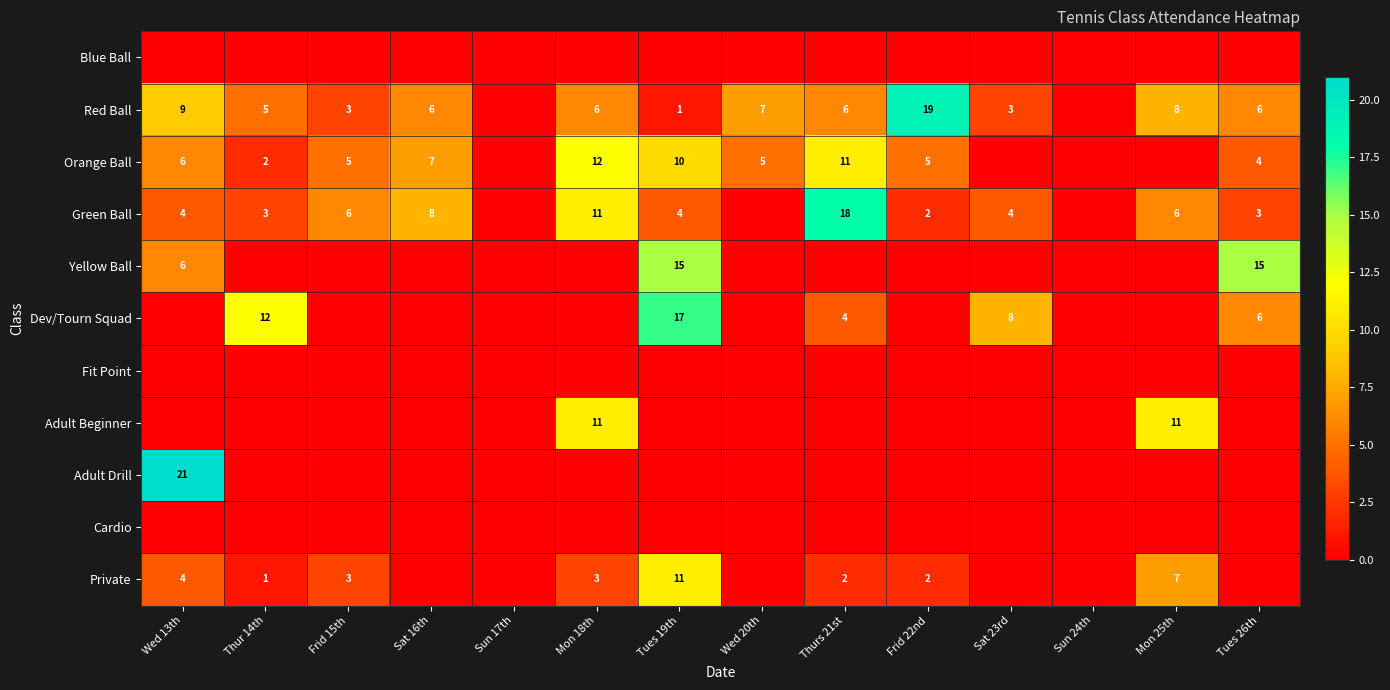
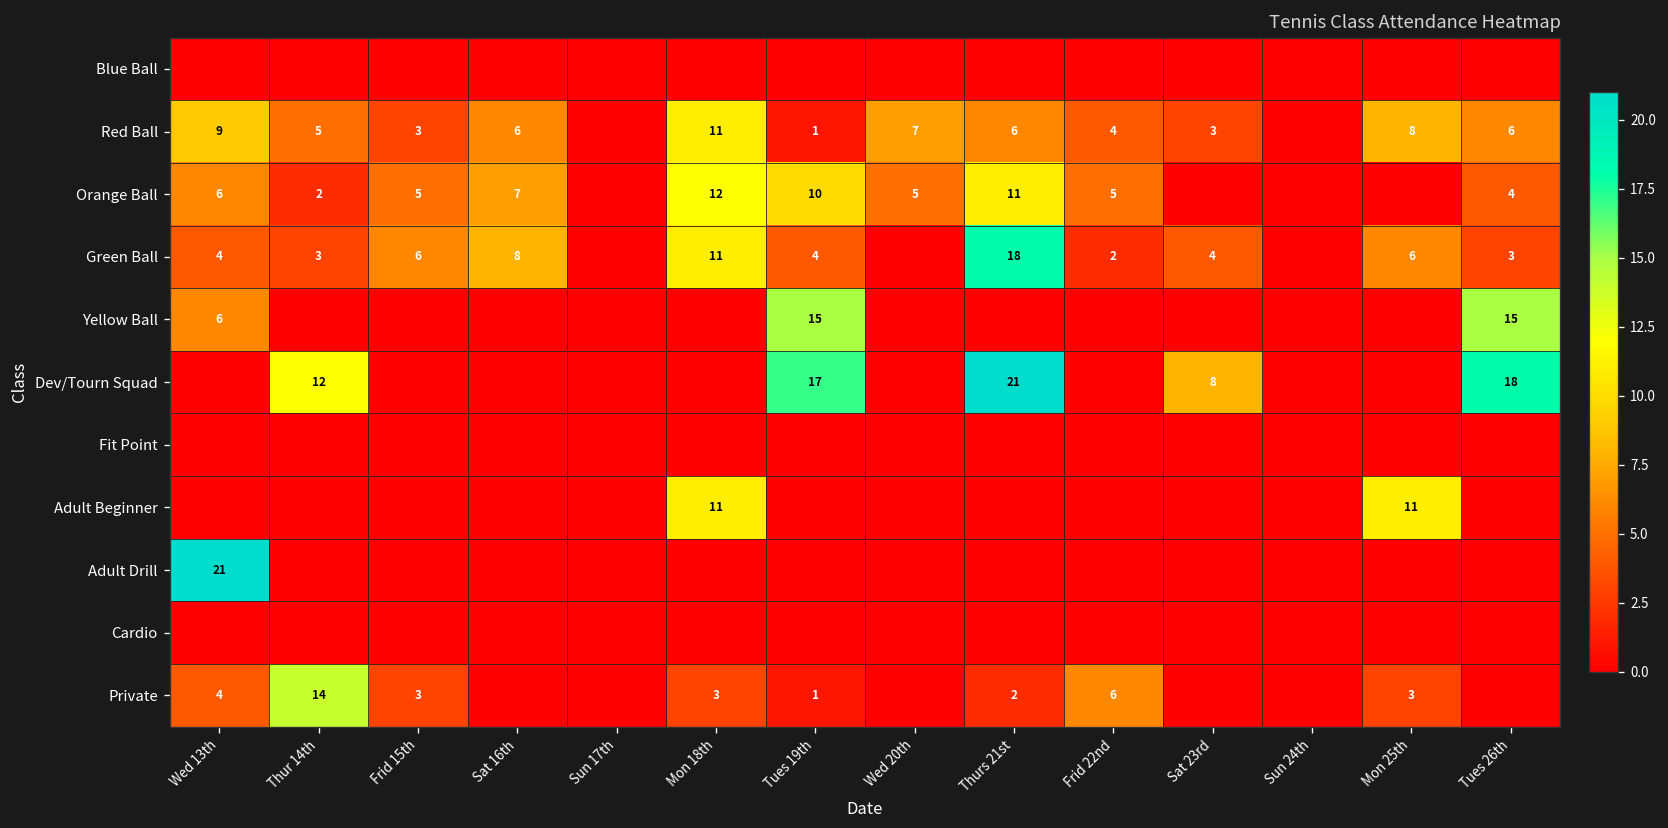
  {
    "Red Ball": {
      "Wed 13th": 9,
      "Thur 14th": 5,
      "Frid 15th": 3,
      "Sat 16th": 6,
-     "Mon 18th": 6,
+     "Mon 18th": 11,
      "Tues 19th": 1,
      "Wed 20th": 7,
      "Thurs 21st": 6,
-     "Frid 22nd": 19,
+     "Frid 22nd": 4,
      "Sat 23rd": 3,
      "Mon 25th": 8,
      "Tues 26th": 6
    },
    "Orange Ball": {
      "Wed 13th": 6,
      "Thur 14th": 2,
      "Frid 15th": 5,
      "Sat 16th": 7,
      "Mon 18th": 12,
      "Tues 19th": 10,
      "Wed 20th": 5,
      "Thurs 21st": 11,
      "Frid 22nd": 5,
      "Tues 26th": 4
    },
    "Green Ball": {
      "Wed 13th": 4,
      "Thur 14th": 3,
      "Frid 15th": 6,
      "Sat 16th": 8,
      "Mon 18th": 11,
      "Tues 19th": 4,
      "Thurs 21st": 18,
      "Frid 22nd": 2,
      "Sat 23rd": 4,
      "Mon 25th": 6,
      "Tues 26th": 3
    },
    "Yellow Ball": {
      "Wed 13th": 6,
      "Tues 19th": 15,
      "Tues 26th": 15
    },
    "Dev/Tourn Squad": {
      "Thur 14th": 12,
      "Tues 19th": 17,
-     "Thurs 21st": 4,
+     "Thurs 21st": 21,
      "Sat 23rd": 8,
-     "Tues 26th": 6
+     "Tues 26th": 18
    },
    "Adult Beginner": {
      "Mon 18th": 11,
      "Mon 25th": 11
    },
    "Adult Drill": {
      "Wed 13th": 21
    },
    "Private": {
      "Wed 13th": 4,
-     "Thur 14th": 1,
+     "Thur 14th": 14,
      "Frid 15th": 3,
      "Mon 18th": 3,
-     "Tues 19th": 11,
+     "Tues 19th": 1,
      "Thurs 21st": 2,
-     "Frid 22nd": 2,
-     "Mon 25th": 7
+     "Frid 22nd": 6,
+     "Mon 25th": 3
    }
  }
